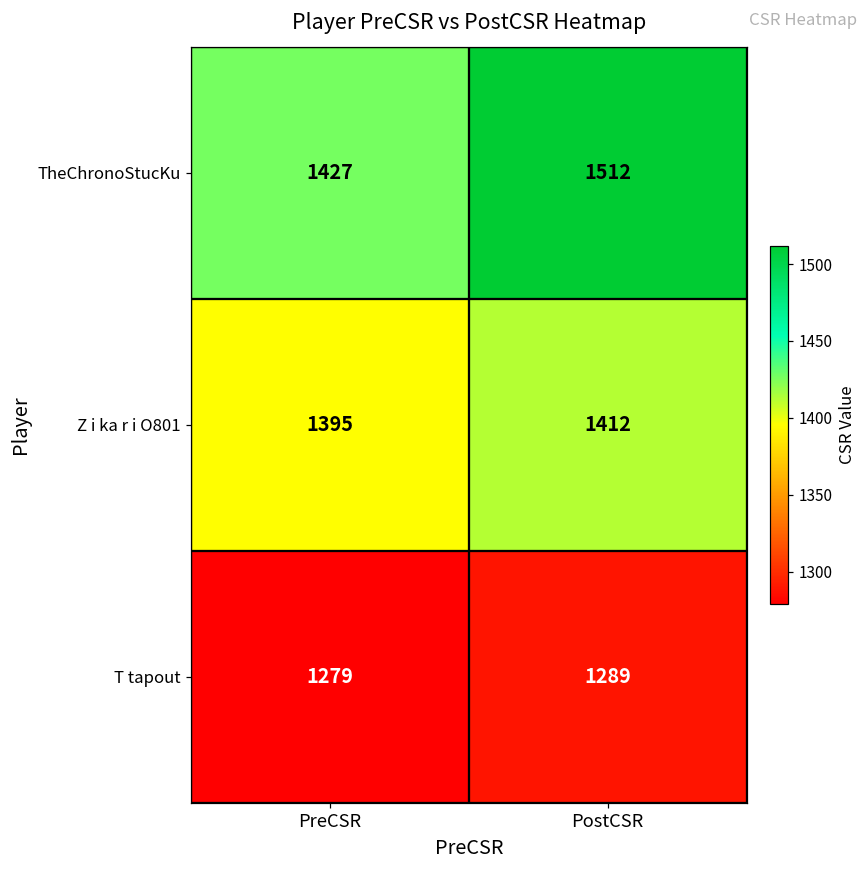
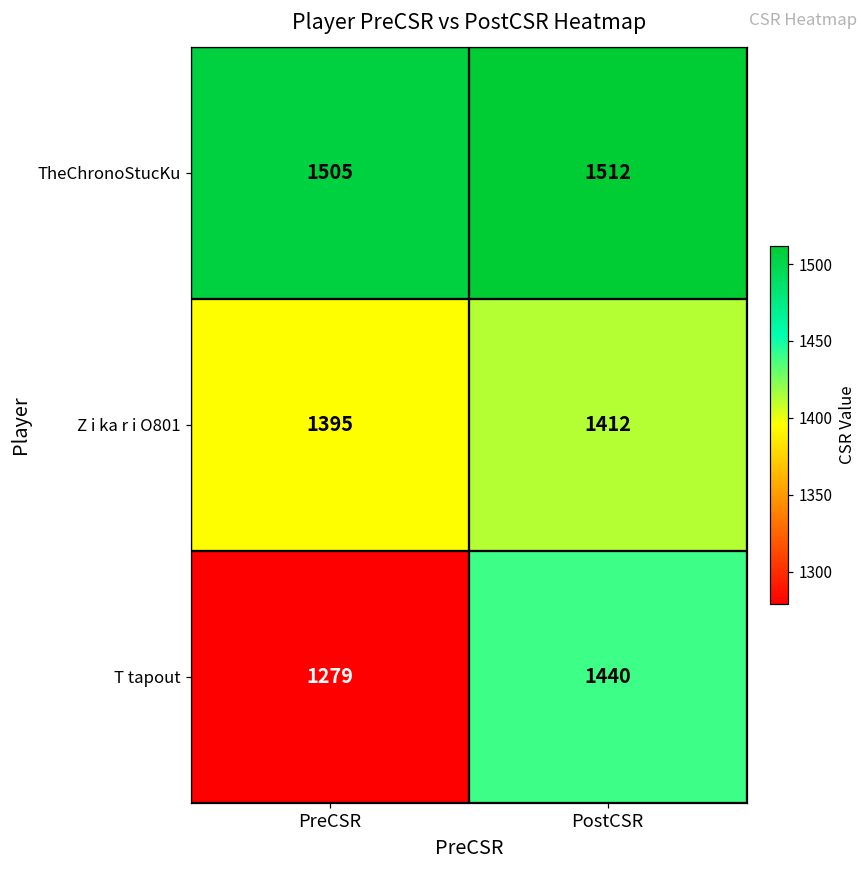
  {
    "TheChronoStucKu": {
-     "PreCSR": 1427,
+     "PreCSR": 1505,
      "PostCSR": 1512
    },
    "Z i ka r i O801": {
      "PreCSR": 1395,
      "PostCSR": 1412
    },
    "T tapout": {
      "PreCSR": 1279,
-     "PostCSR": 1289
+     "PostCSR": 1440
    }
  }
